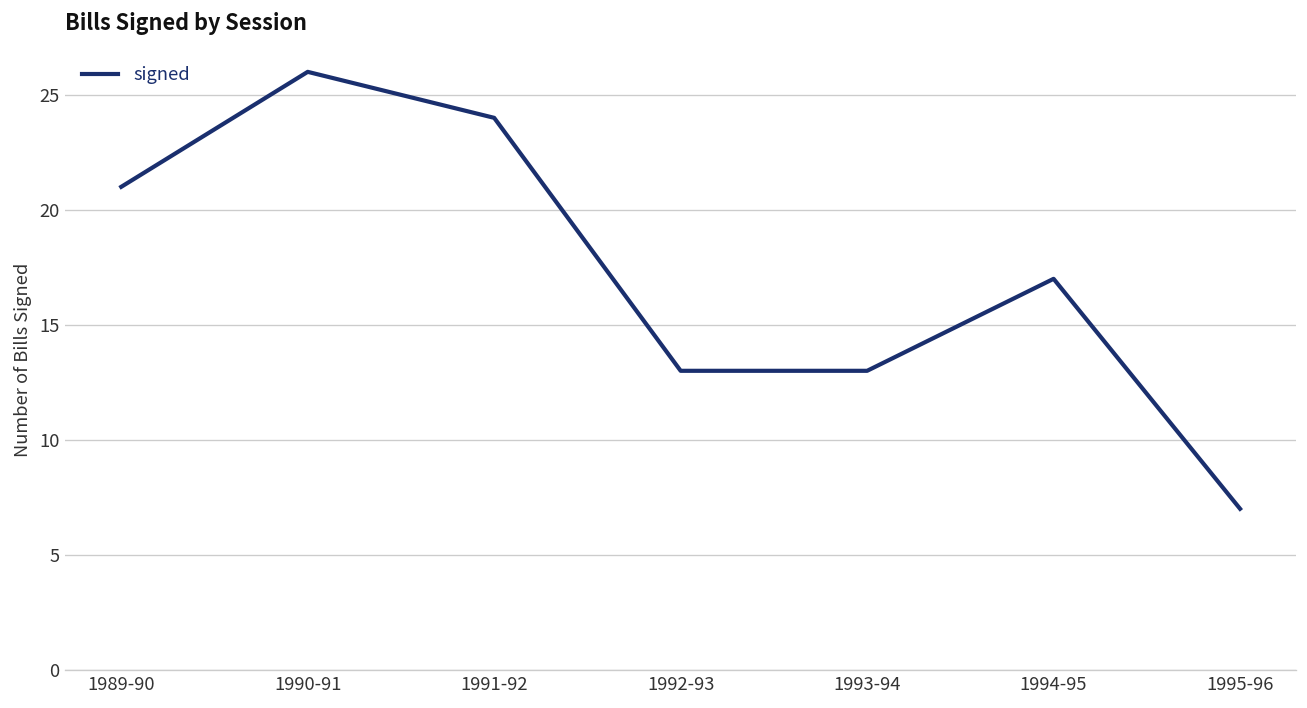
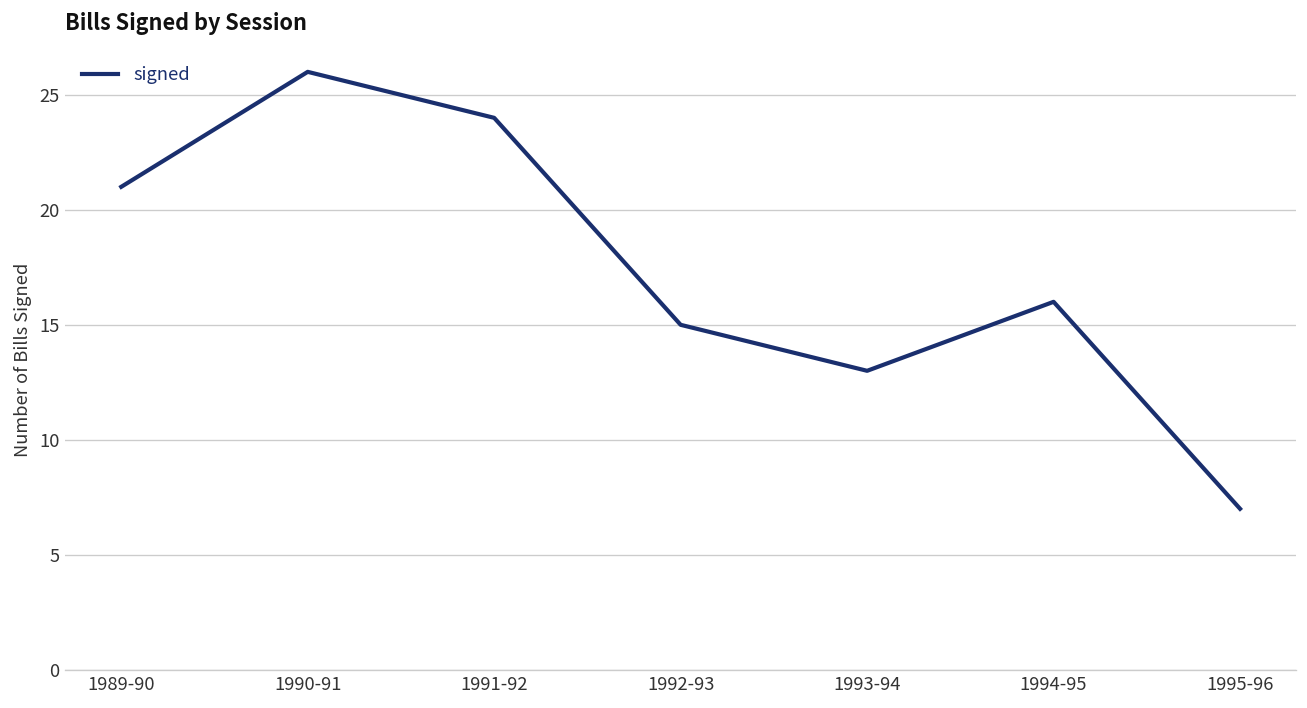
  {
    "1989-90": 21,
    "1990-91": 26,
    "1991-92": 24,
-   "1992-93": 13,
+   "1992-93": 15,
    "1993-94": 13,
-   "1994-95": 17,
+   "1994-95": 16,
    "1995-96": 7
  }
